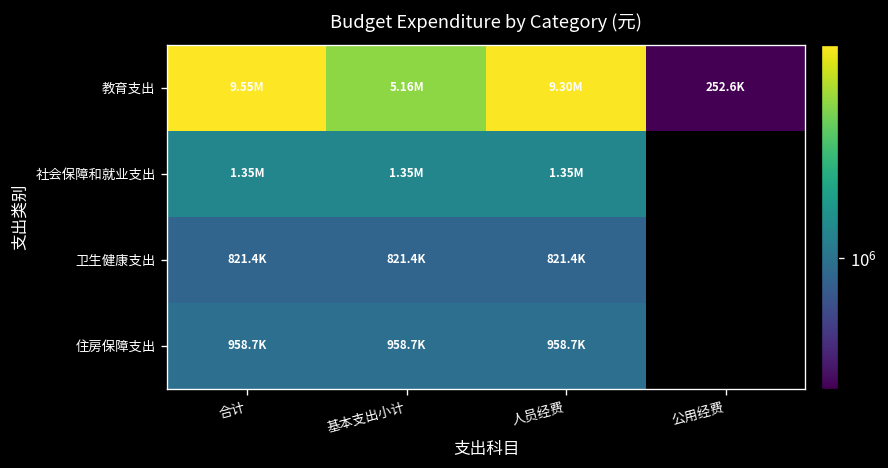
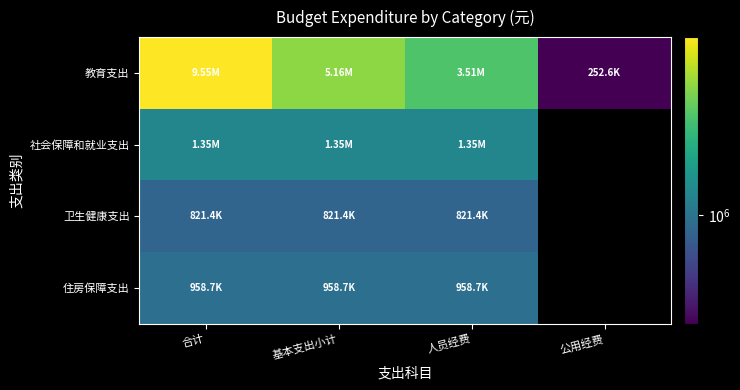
  {
    "教育支出": {
      "合计": "9.55M",
      "基本支出小计": "5.16M",
-     "人员经费": "9.30M",
+     "人员经费": "3.51M",
      "公用经费": "252.6K"
    },
    "社会保障和就业支出": {
      "合计": "1.35M",
      "基本支出小计": "1.35M",
      "人员经费": "1.35M"
    },
    "卫生健康支出": {
      "合计": "821.4K",
      "基本支出小计": "821.4K",
      "人员经费": "821.4K"
    },
    "住房保障支出": {
      "合计": "958.7K",
      "基本支出小计": "958.7K",
      "人员经费": "958.7K"
    }
  }
